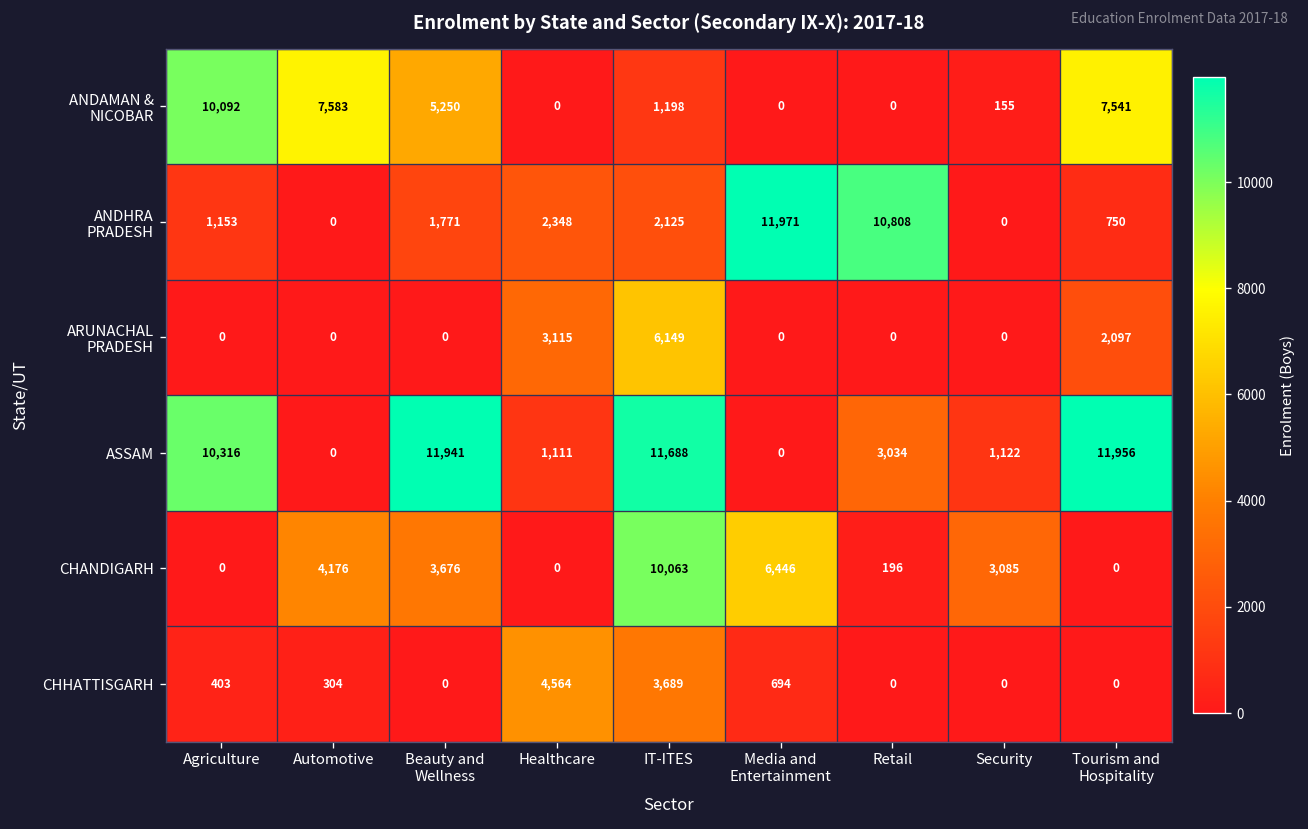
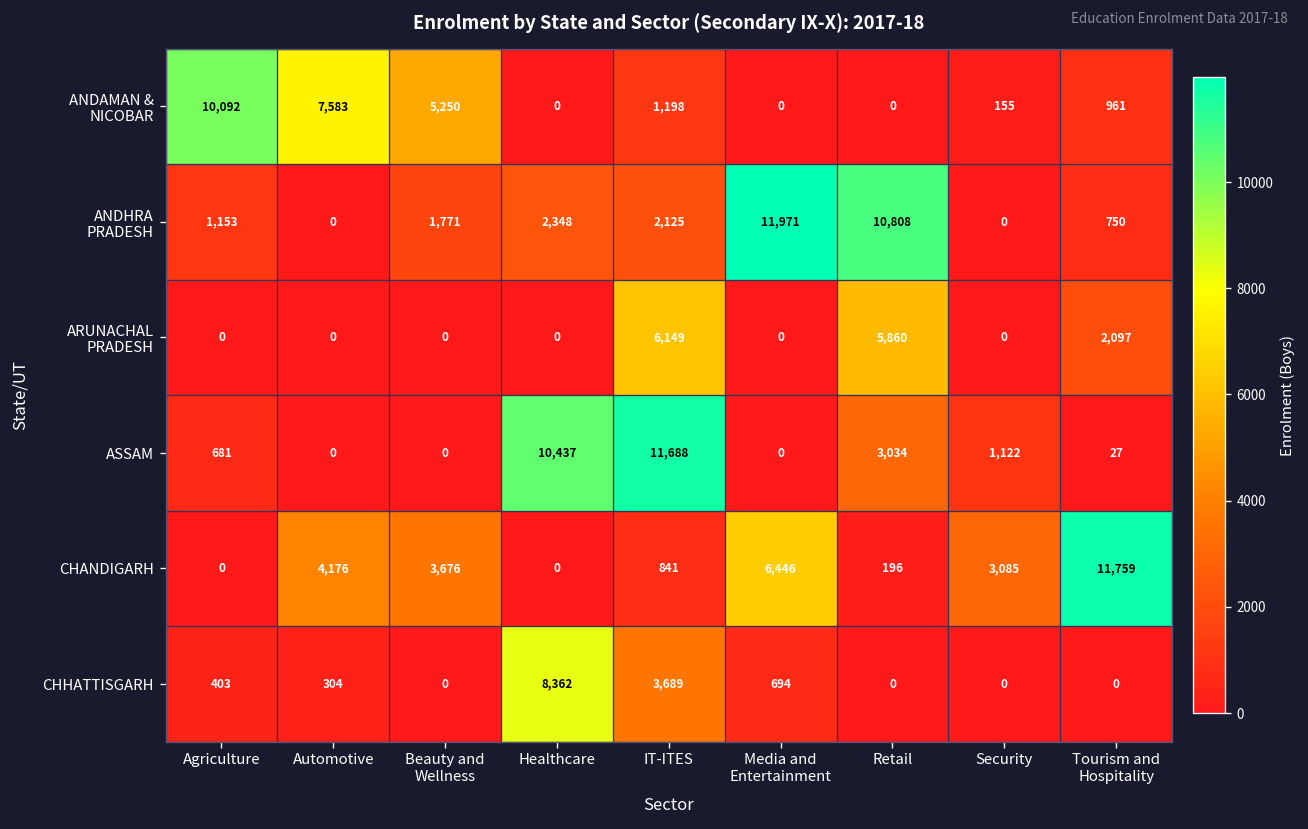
  {
    "ANDAMAN & NICOBAR": {
      "Agriculture": "10,092",
      "Automotive": "7,583",
      "Beauty and Wellness": "5,250",
      "Healthcare": "0",
      "IT-ITES": "1,198",
      "Media and Entertainment": "0",
      "Retail": "0",
      "Security": "155",
-     "Tourism and Hospitality": "7,541"
+     "Tourism and Hospitality": "961"
    },
    "ANDHRA PRADESH": {
      "Agriculture": "1,153",
      "Automotive": "0",
      "Beauty and Wellness": "1,771",
      "Healthcare": "2,348",
      "IT-ITES": "2,125",
      "Media and Entertainment": "11,971",
      "Retail": "10,808",
      "Security": "0",
      "Tourism and Hospitality": "750"
    },
    "ARUNACHAL PRADESH": {
      "Agriculture": "0",
      "Automotive": "0",
      "Beauty and Wellness": "0",
-     "Healthcare": "3,115",
+     "Healthcare": "0",
      "IT-ITES": "6,149",
      "Media and Entertainment": "0",
-     "Retail": "0",
+     "Retail": "5,860",
      "Security": "0",
      "Tourism and Hospitality": "2,097"
    },
    "ASSAM": {
-     "Agriculture": "10,316",
+     "Agriculture": "681",
      "Automotive": "0",
-     "Beauty and Wellness": "11,941",
-     "Healthcare": "1,111",
+     "Beauty and Wellness": "0",
+     "Healthcare": "10,437",
      "IT-ITES": "11,688",
      "Media and Entertainment": "0",
      "Retail": "3,034",
      "Security": "1,122",
-     "Tourism and Hospitality": "11,956"
+     "Tourism and Hospitality": "27"
    },
    "CHANDIGARH": {
      "Agriculture": "0",
      "Automotive": "4,176",
      "Beauty and Wellness": "3,676",
      "Healthcare": "0",
-     "IT-ITES": "10,063",
+     "IT-ITES": "841",
      "Media and Entertainment": "6,446",
      "Retail": "196",
      "Security": "3,085",
-     "Tourism and Hospitality": "0"
+     "Tourism and Hospitality": "11,759"
    },
    "CHHATTISGARH": {
      "Agriculture": "403",
      "Automotive": "304",
      "Beauty and Wellness": "0",
-     "Healthcare": "4,564",
+     "Healthcare": "8,362",
      "IT-ITES": "3,689",
      "Media and Entertainment": "694",
      "Retail": "0",
      "Security": "0",
      "Tourism and Hospitality": "0"
    }
  }
